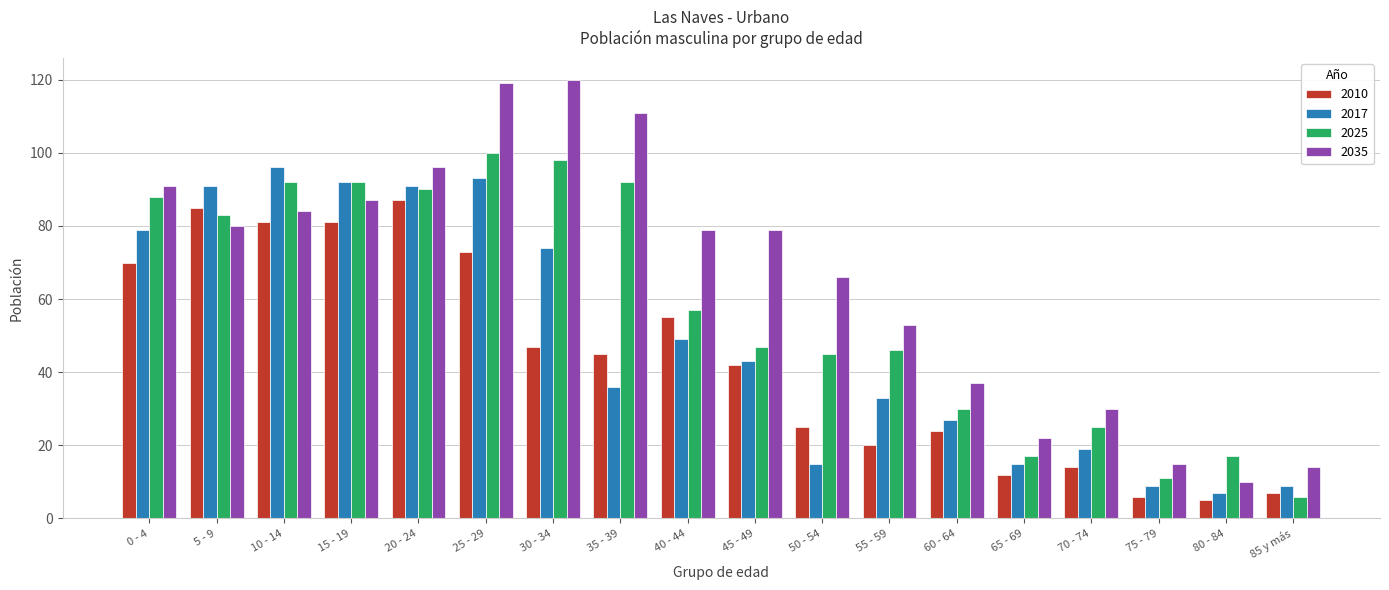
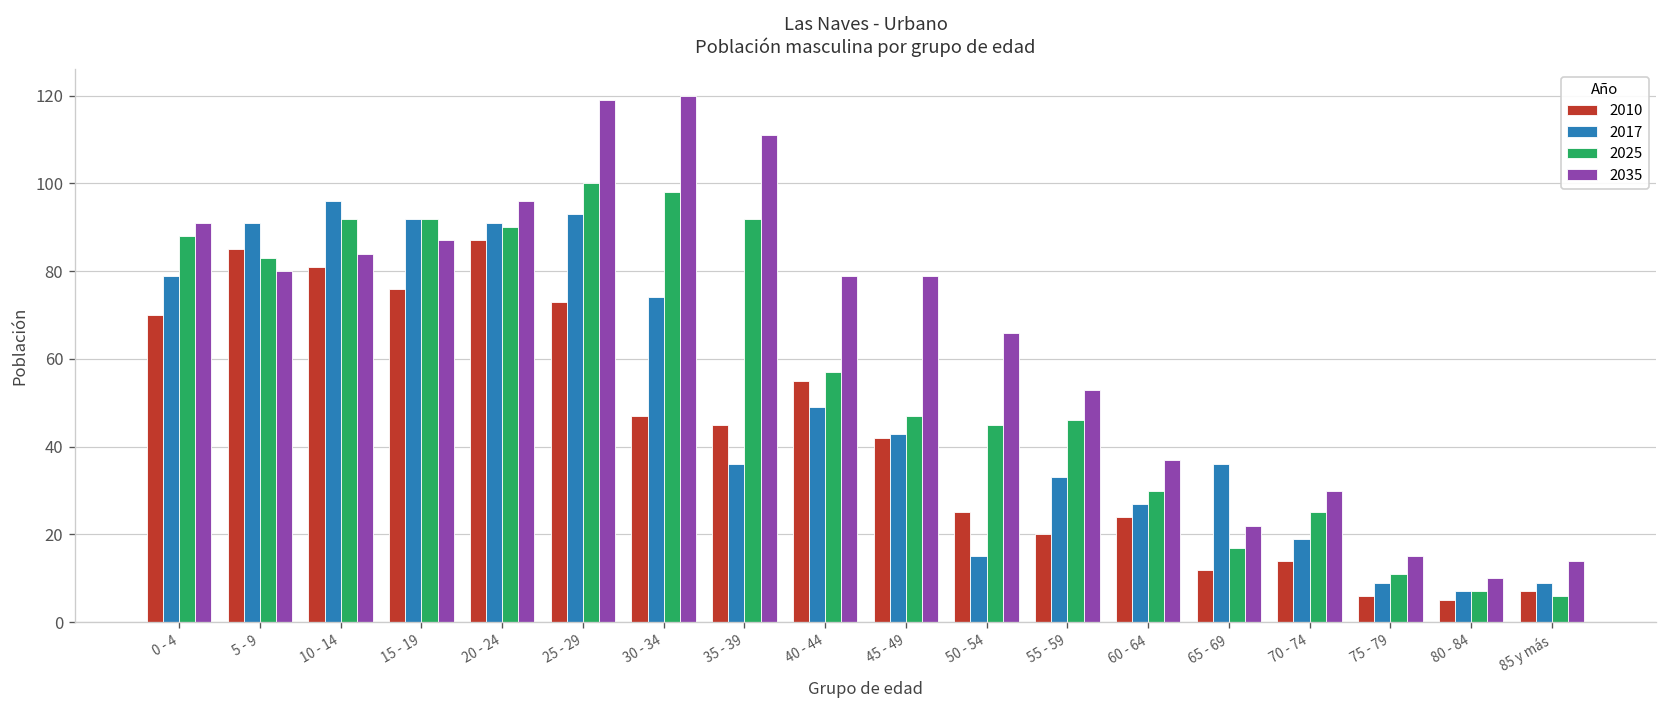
  {
    "2010": {
      "0 - 4": 70,
      "5 - 9": 85,
      "10 - 14": 81,
-     "15 - 19": 81,
+     "15 - 19": 76,
      "20 - 24": 87,
      "25 - 29": 73,
      "30 - 34": 47,
      "35 - 39": 45,
      "40 - 44": 55,
      "45 - 49": 42,
      "50 - 54": 25,
      "55 - 59": 20,
      "60 - 64": 24,
      "65 - 69": 12,
      "70 - 74": 14,
      "75 - 79": 6,
      "80 - 84": 5,
      "85 y más": 7
    },
    "2017": {
      "0 - 4": 79,
      "5 - 9": 91,
      "10 - 14": 96,
      "15 - 19": 92,
      "20 - 24": 91,
      "25 - 29": 93,
      "30 - 34": 74,
      "35 - 39": 36,
      "40 - 44": 49,
      "45 - 49": 43,
      "50 - 54": 15,
      "55 - 59": 33,
      "60 - 64": 27,
-     "65 - 69": 15,
+     "65 - 69": 36,
      "70 - 74": 19,
      "75 - 79": 9,
      "80 - 84": 7,
      "85 y más": 9
    },
    "2025": {
      "0 - 4": 88,
      "5 - 9": 83,
      "10 - 14": 92,
      "15 - 19": 92,
      "20 - 24": 90,
      "25 - 29": 100,
      "30 - 34": 98,
      "35 - 39": 92,
      "40 - 44": 57,
      "45 - 49": 47,
      "50 - 54": 45,
      "55 - 59": 46,
      "60 - 64": 30,
      "65 - 69": 17,
      "70 - 74": 25,
      "75 - 79": 11,
-     "80 - 84": 17,
+     "80 - 84": 7,
      "85 y más": 6
    },
    "2035": {
      "0 - 4": 91,
      "5 - 9": 80,
      "10 - 14": 84,
      "15 - 19": 87,
      "20 - 24": 96,
      "25 - 29": 119,
      "30 - 34": 120,
      "35 - 39": 111,
      "40 - 44": 79,
      "45 - 49": 79,
      "50 - 54": 66,
      "55 - 59": 53,
      "60 - 64": 37,
      "65 - 69": 22,
      "70 - 74": 30,
      "75 - 79": 15,
      "80 - 84": 10,
      "85 y más": 14
    }
  }
